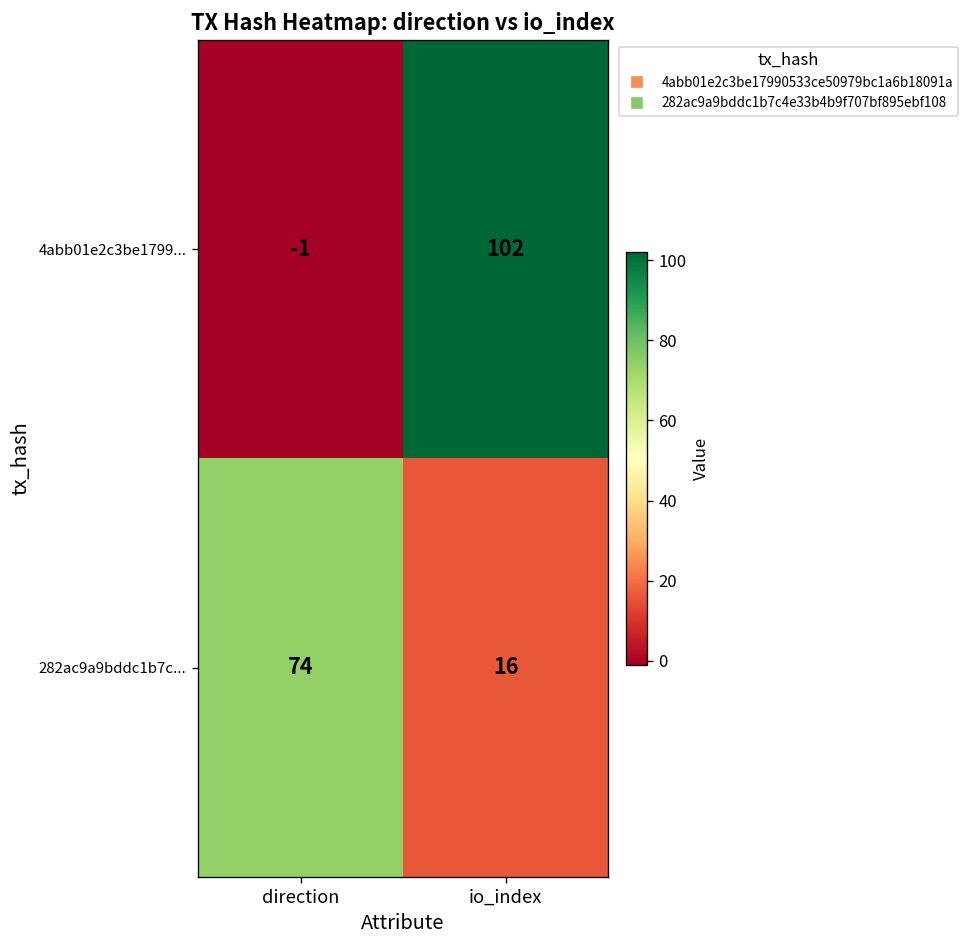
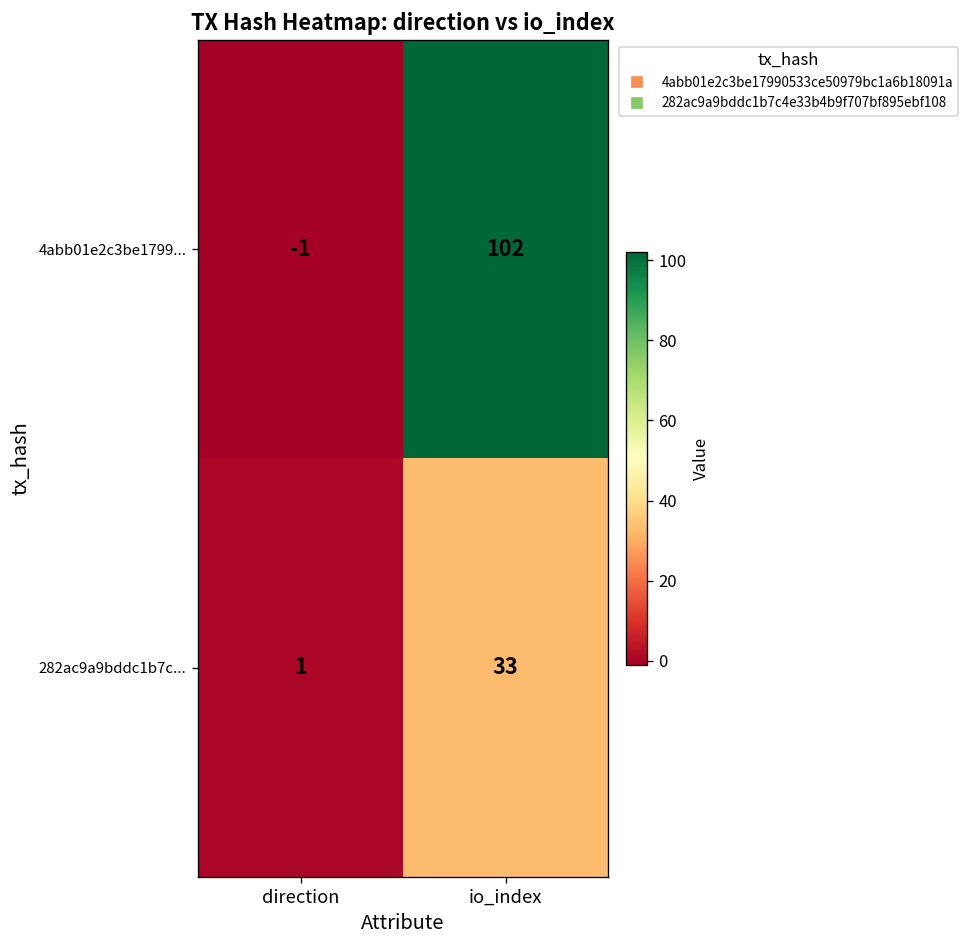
  {
    "4abb01e2c3be1799...": {
      "direction": -1,
      "io_index": 102
    },
    "282ac9a9bddc1b7c...": {
-     "direction": 74,
-     "io_index": 16
+     "direction": 1,
+     "io_index": 33
    }
  }
